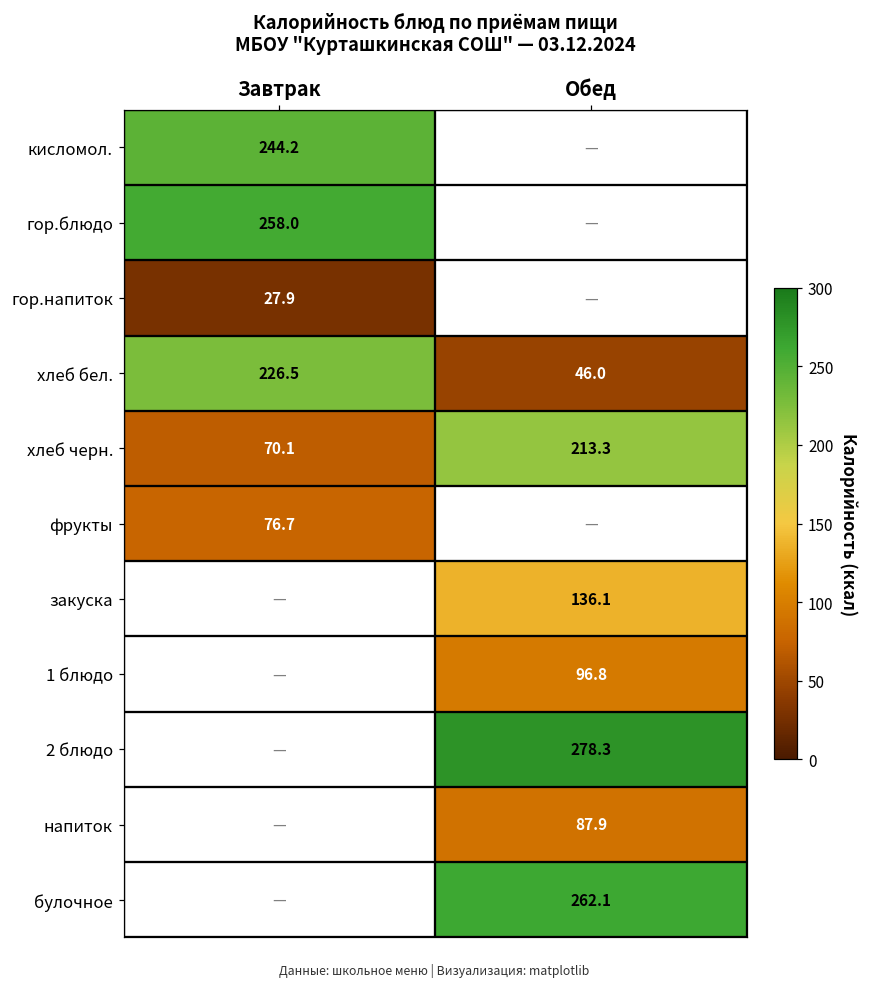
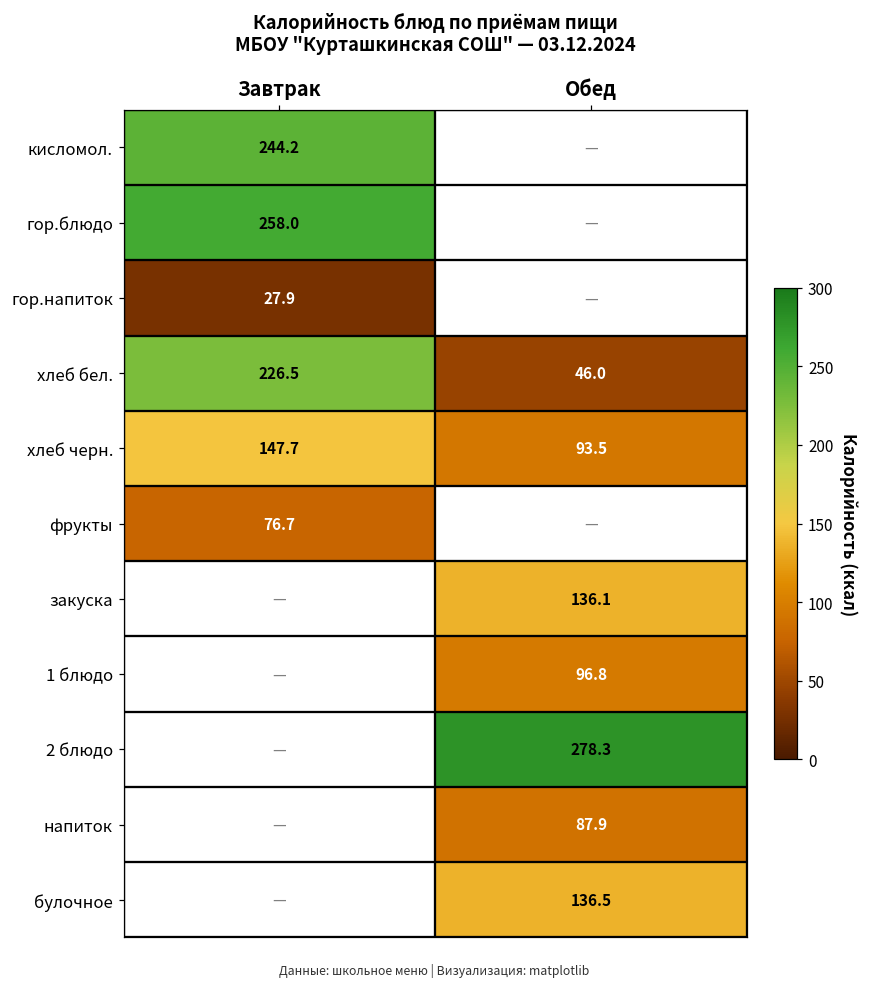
  {
    "кисломол.": {
      "Завтрак": 244.2
    },
    "гор.блюдо": {
      "Завтрак": 258.0
    },
    "гор.напиток": {
      "Завтрак": 27.9
    },
    "хлеб бел.": {
      "Завтрак": 226.5,
      "Обед": 46.0
    },
    "хлеб черн.": {
-     "Завтрак": 70.1,
-     "Обед": 213.3
+     "Завтрак": 147.7,
+     "Обед": 93.5
    },
    "фрукты": {
      "Завтрак": 76.7
    },
    "закуска": {
      "Обед": 136.1
    },
    "1 блюдо": {
      "Обед": 96.8
    },
    "2 блюдо": {
      "Обед": 278.3
    },
    "напиток": {
      "Обед": 87.9
    },
    "булочное": {
-     "Обед": 262.1
+     "Обед": 136.5
    }
  }
